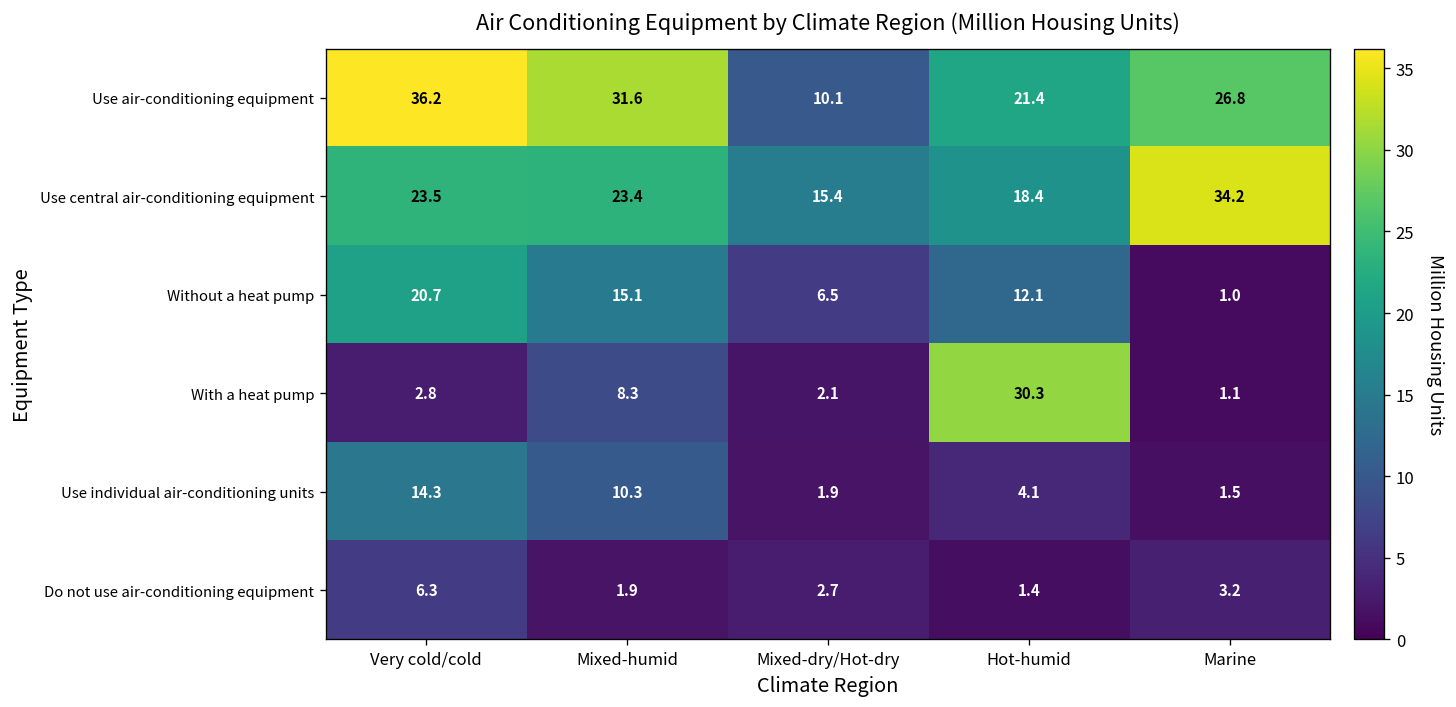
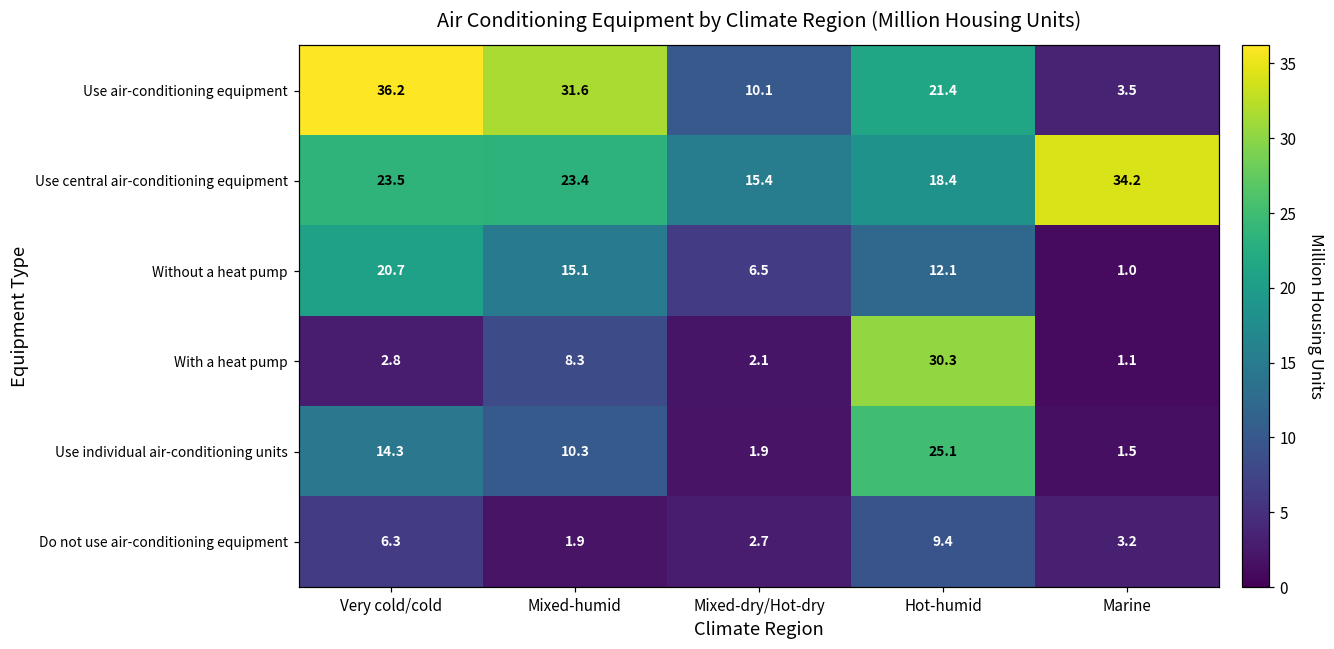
  {
    "Use air-conditioning equipment": {
      "Very cold/cold": 36.2,
      "Mixed-humid": 31.6,
      "Mixed-dry/Hot-dry": 10.1,
      "Hot-humid": 21.4,
-     "Marine": 26.8
+     "Marine": 3.5
    },
    "Use central air-conditioning equipment": {
      "Very cold/cold": 23.5,
      "Mixed-humid": 23.4,
      "Mixed-dry/Hot-dry": 15.4,
      "Hot-humid": 18.4,
      "Marine": 34.2
    },
    "Without a heat pump": {
      "Very cold/cold": 20.7,
      "Mixed-humid": 15.1,
      "Mixed-dry/Hot-dry": 6.5,
      "Hot-humid": 12.1,
      "Marine": 1.0
    },
    "With a heat pump": {
      "Very cold/cold": 2.8,
      "Mixed-humid": 8.3,
      "Mixed-dry/Hot-dry": 2.1,
      "Hot-humid": 30.3,
      "Marine": 1.1
    },
    "Use individual air-conditioning units": {
      "Very cold/cold": 14.3,
      "Mixed-humid": 10.3,
      "Mixed-dry/Hot-dry": 1.9,
-     "Hot-humid": 4.1,
+     "Hot-humid": 25.1,
      "Marine": 1.5
    },
    "Do not use air-conditioning equipment": {
      "Very cold/cold": 6.3,
      "Mixed-humid": 1.9,
      "Mixed-dry/Hot-dry": 2.7,
-     "Hot-humid": 1.4,
+     "Hot-humid": 9.4,
      "Marine": 3.2
    }
  }
